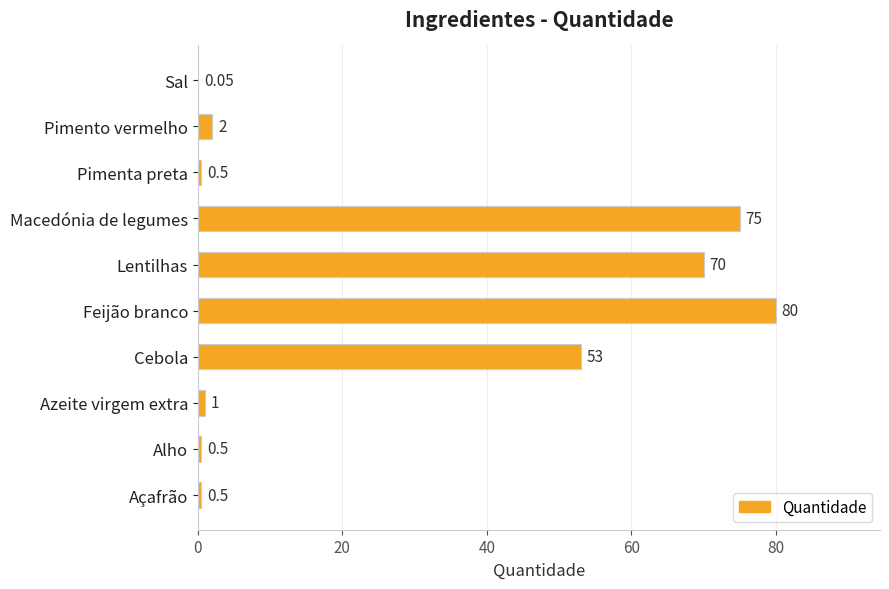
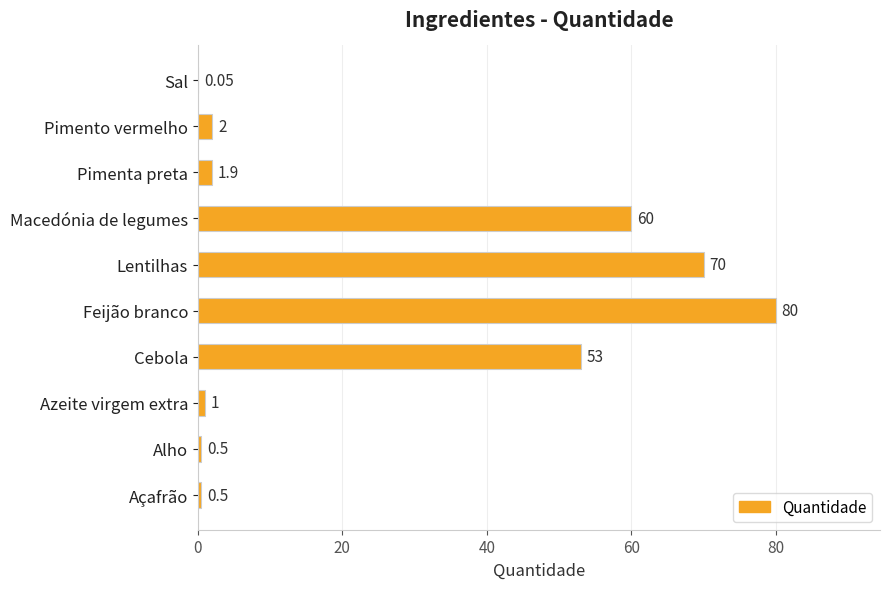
  {
    "Sal": 0.05,
    "Pimento vermelho": 2,
-   "Pimenta preta": 0.5,
-   "Macedónia de legumes": 75,
+   "Pimenta preta": 1.9,
+   "Macedónia de legumes": 60,
    "Lentilhas": 70,
    "Feijão branco": 80,
    "Cebola": 53,
    "Azeite virgem extra": 1,
    "Alho": 0.5,
    "Açafrão": 0.5
  }
